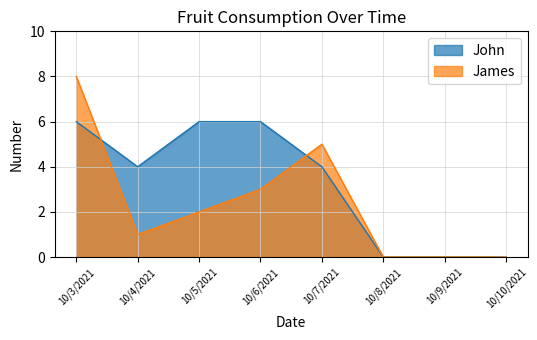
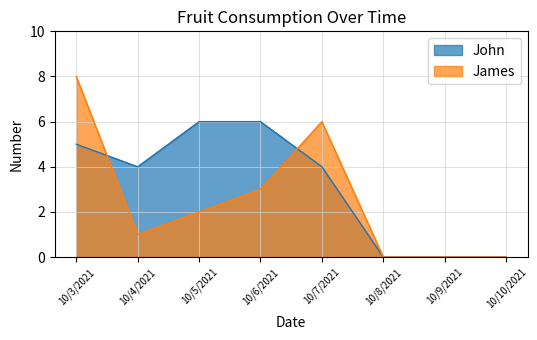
  {
    "John": {
-     "10/3/2021": 6,
+     "10/3/2021": 5,
      "10/4/2021": 4,
      "10/5/2021": 6,
      "10/6/2021": 6,
      "10/7/2021": 4
    },
    "James": {
      "10/3/2021": 8,
      "10/4/2021": 1,
      "10/5/2021": 2,
      "10/6/2021": 3,
-     "10/7/2021": 5
+     "10/7/2021": 6
    }
  }
